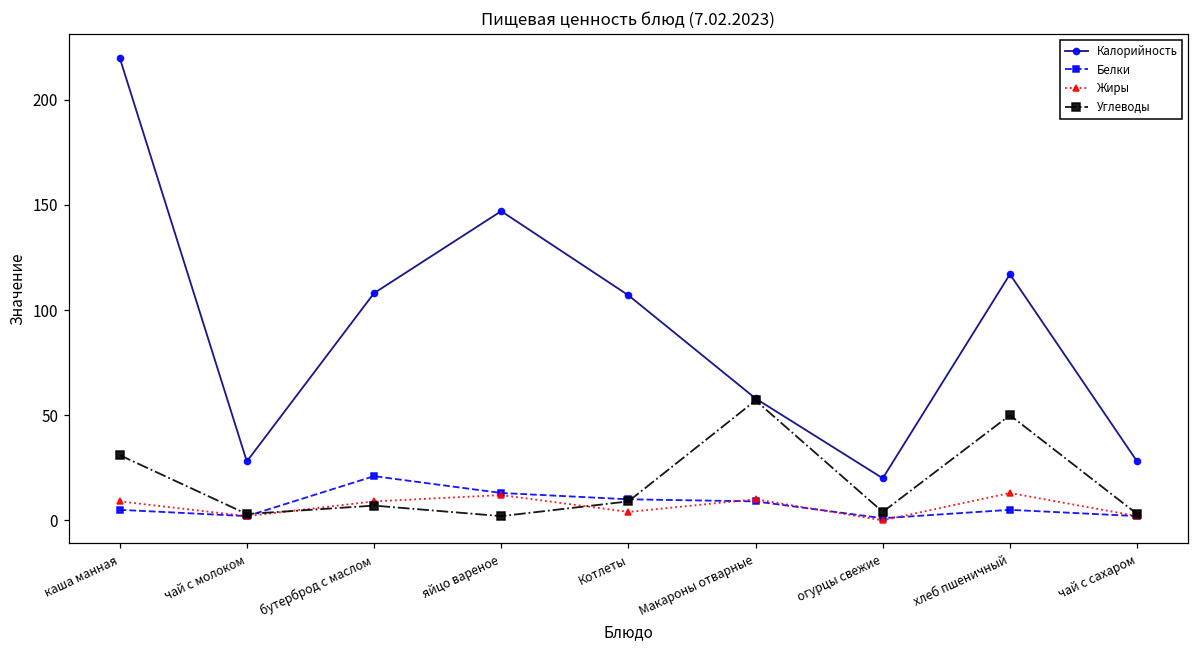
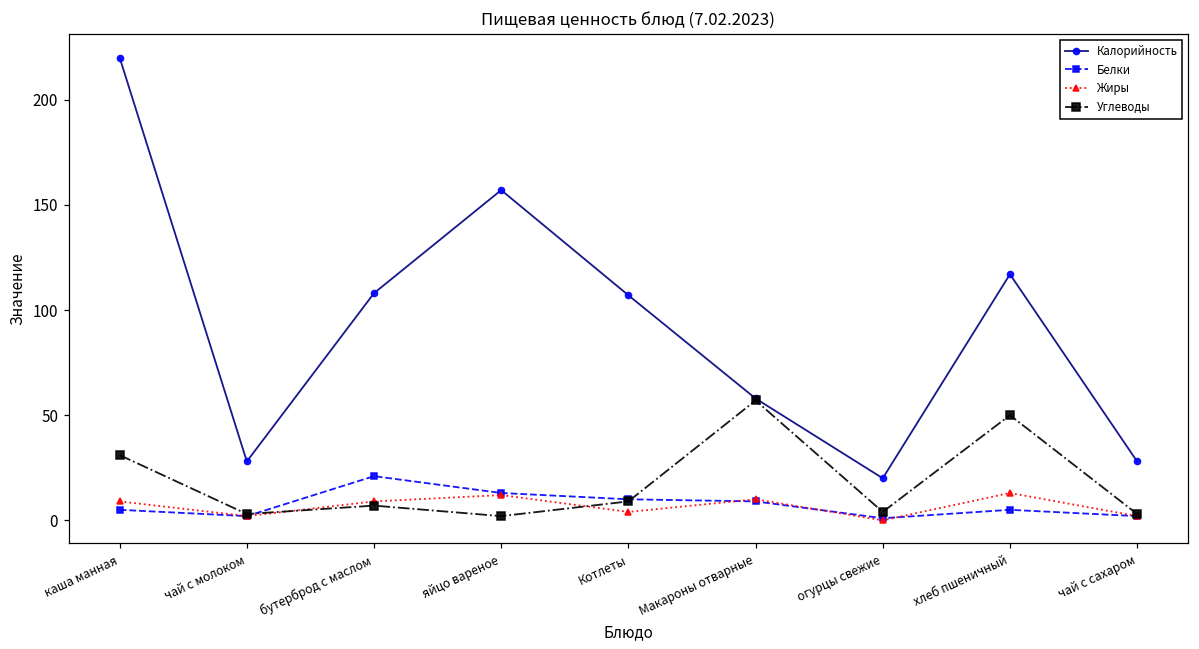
  {
    "Калорийность": {
      "каша манная": 220,
      "чай с молоком": 28,
      "бутерброд с маслом": 108,
-     "яйцо вареное": 147,
+     "яйцо вареное": 157,
      "Котлеты": 107,
      "огурцы свежие": 20,
      "хлеб пшеничный": 117,
      "чай с сахаром": 28
    },
    "Белки": {
      "каша манная": 5,
      "бутерброд с маслом": 21,
      "хлеб пшеничный": 5
    },
    "Жиры": {
      "каша манная": 9,
      "бутерброд с маслом": 9,
      "Котлеты": 4,
      "хлеб пшеничный": 13
    },
    "Углеводы": {
      "каша манная": 31,
      "бутерброд с маслом": 7,
      "яйцо вареное": 2,
      "огурцы свежие": 4,
      "хлеб пшеничный": 50
    }
  }
